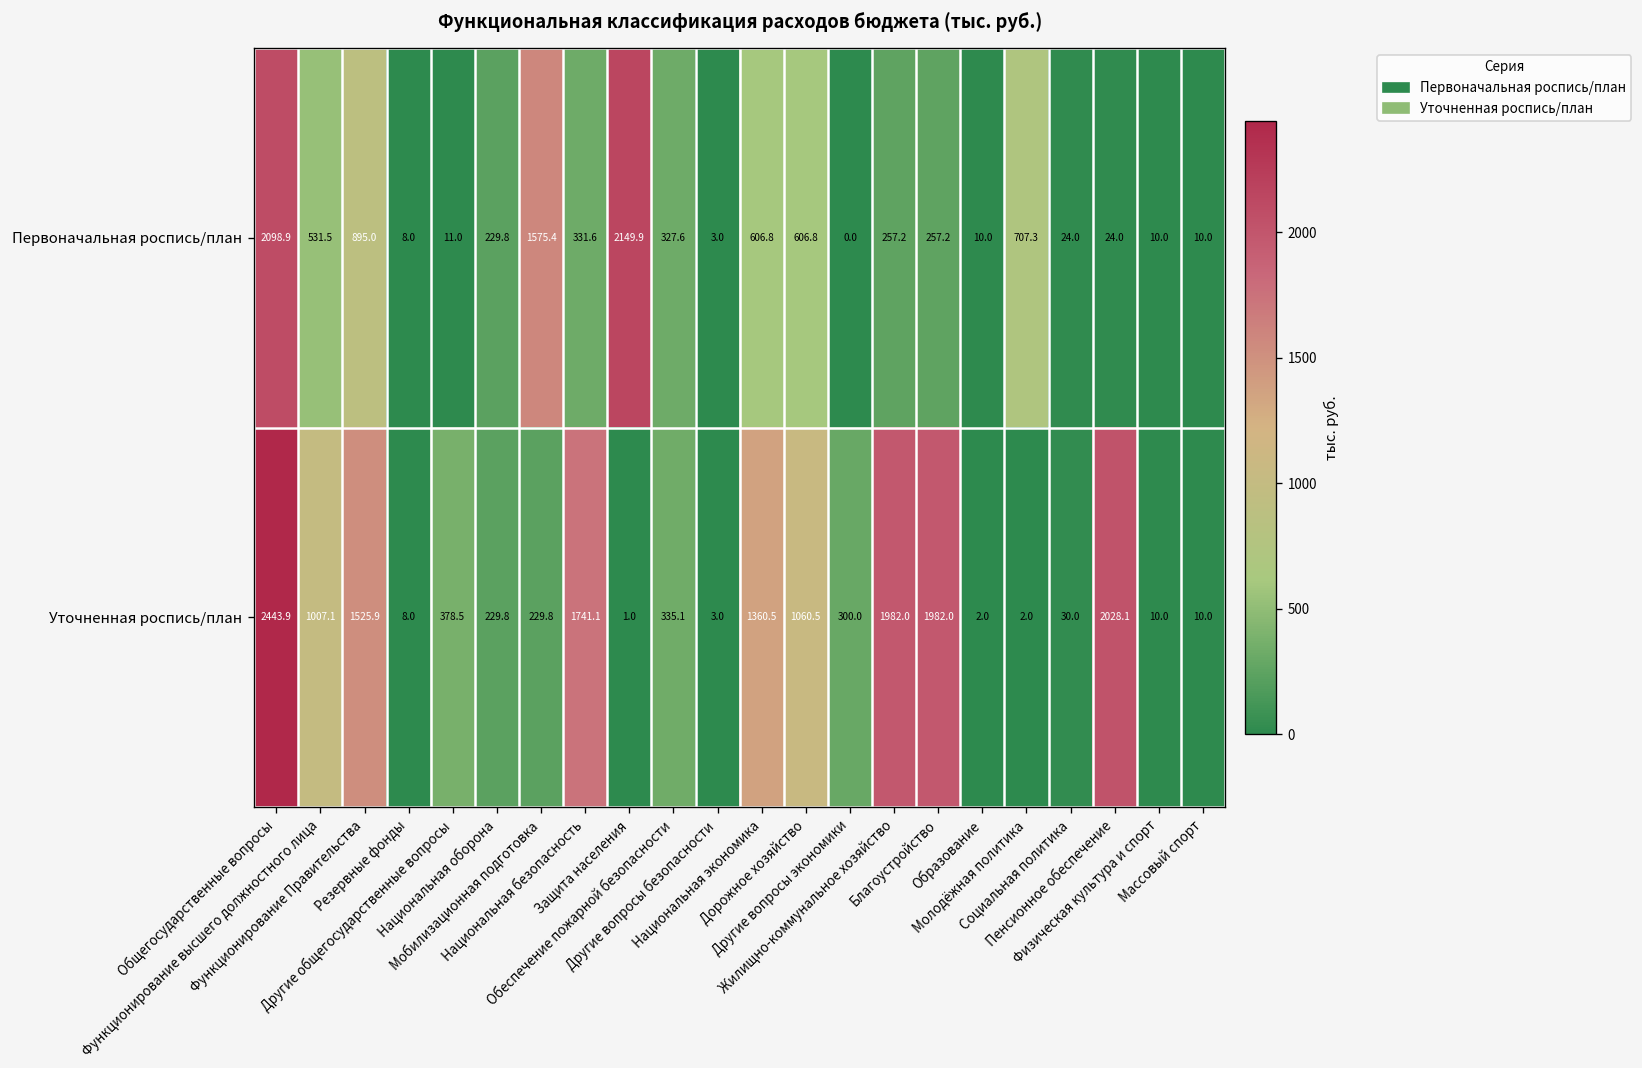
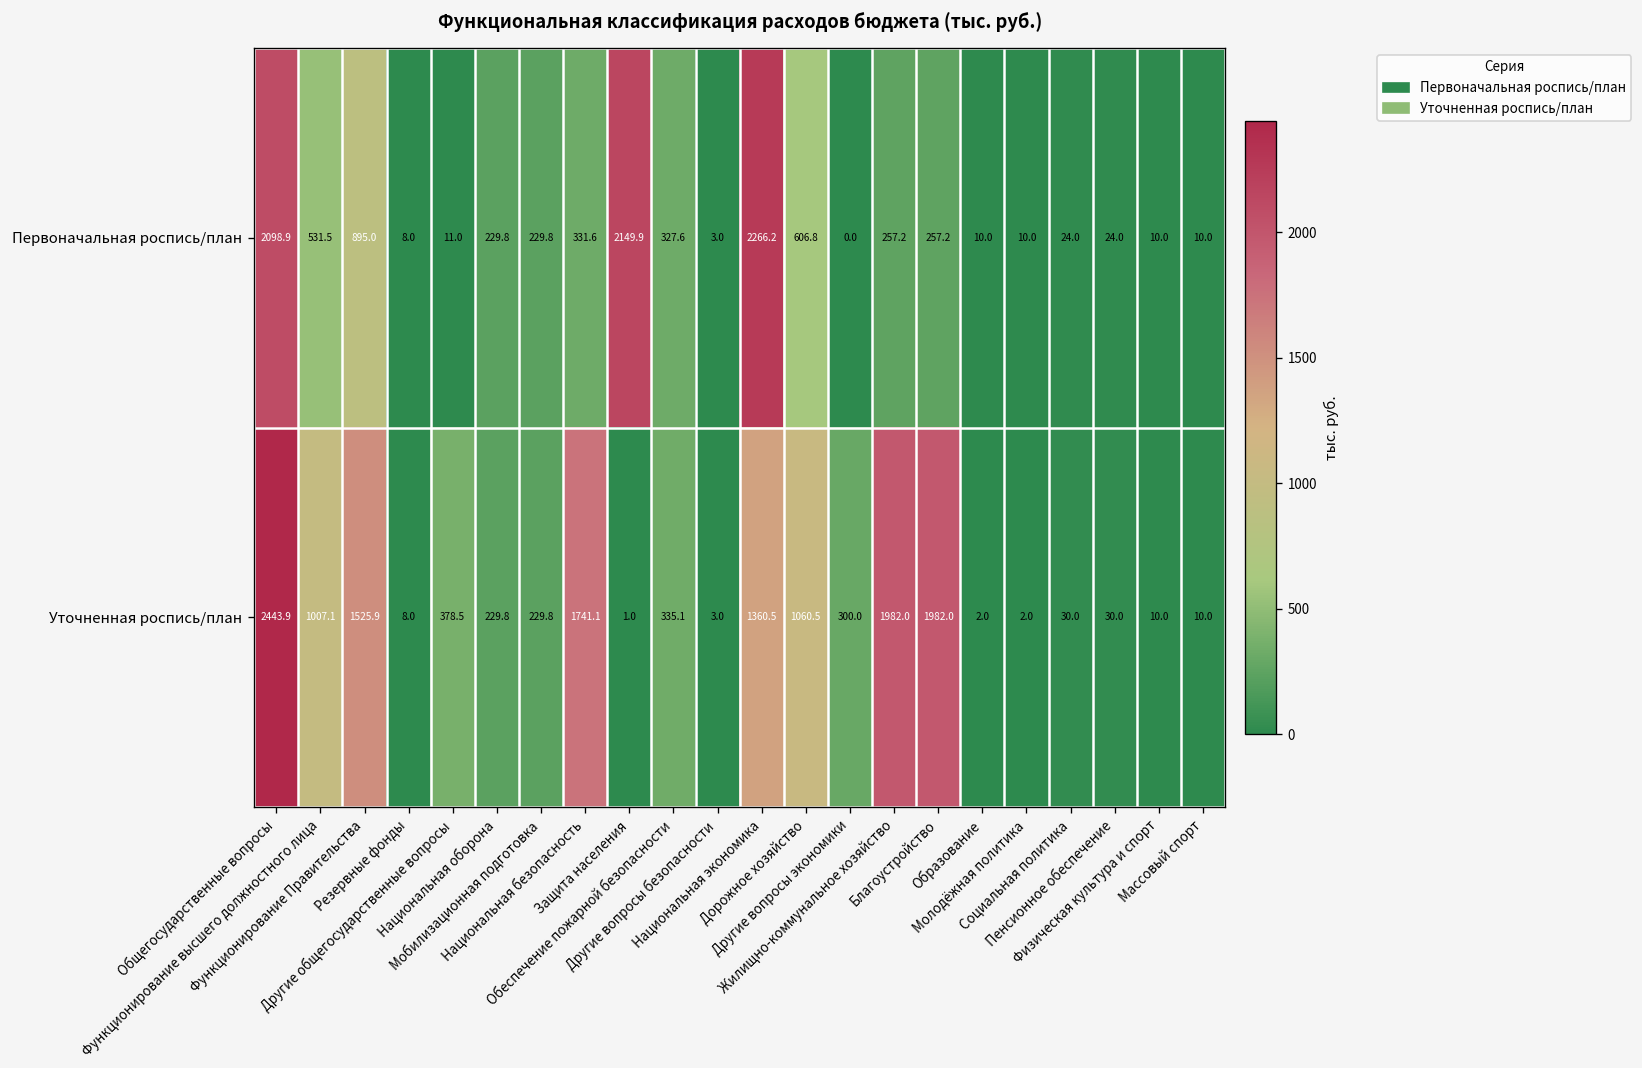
  {
    "Первоначальная роспись/план": {
      "Общегосударственные вопросы": 2098.9,
      "Функционирование высшего должностного лица": 531.5,
      "Функционирование Правительства": 895.0,
      "Резервные фонды": 8.0,
      "Другие общегосударственные вопросы": 11.0,
      "Национальная оборона": 229.8,
-     "Мобилизационная подготовка": 1575.4,
+     "Мобилизационная подготовка": 229.8,
      "Национальная безопасность": 331.6,
      "Защита населения": 2149.9,
      "Обеспечение пожарной безопасности": 327.6,
      "Другие вопросы безопасности": 3.0,
-     "Национальная экономика": 606.8,
+     "Национальная экономика": 2266.2,
      "Дорожное хозяйство": 606.8,
      "Другие вопросы экономики": 0.0,
      "Жилищно-коммунальное хозяйство": 257.2,
      "Благоустройство": 257.2,
      "Образование": 10.0,
-     "Молодёжная политика": 707.3,
+     "Молодёжная политика": 10.0,
      "Социальная политика": 24.0,
      "Пенсионное обеспечение": 24.0,
      "Физическая культура и спорт": 10.0,
      "Массовый спорт": 10.0
    },
    "Уточненная роспись/план": {
      "Общегосударственные вопросы": 2443.9,
      "Функционирование высшего должностного лица": 1007.1,
      "Функционирование Правительства": 1525.9,
      "Резервные фонды": 8.0,
      "Другие общегосударственные вопросы": 378.5,
      "Национальная оборона": 229.8,
      "Мобилизационная подготовка": 229.8,
      "Национальная безопасность": 1741.1,
      "Защита населения": 1.0,
      "Обеспечение пожарной безопасности": 335.1,
      "Другие вопросы безопасности": 3.0,
      "Национальная экономика": 1360.5,
      "Дорожное хозяйство": 1060.5,
      "Другие вопросы экономики": 300.0,
      "Жилищно-коммунальное хозяйство": 1982.0,
      "Благоустройство": 1982.0,
      "Образование": 2.0,
      "Молодёжная политика": 2.0,
      "Социальная политика": 30.0,
-     "Пенсионное обеспечение": 2028.1,
+     "Пенсионное обеспечение": 30.0,
      "Физическая культура и спорт": 10.0,
      "Массовый спорт": 10.0
    }
  }
